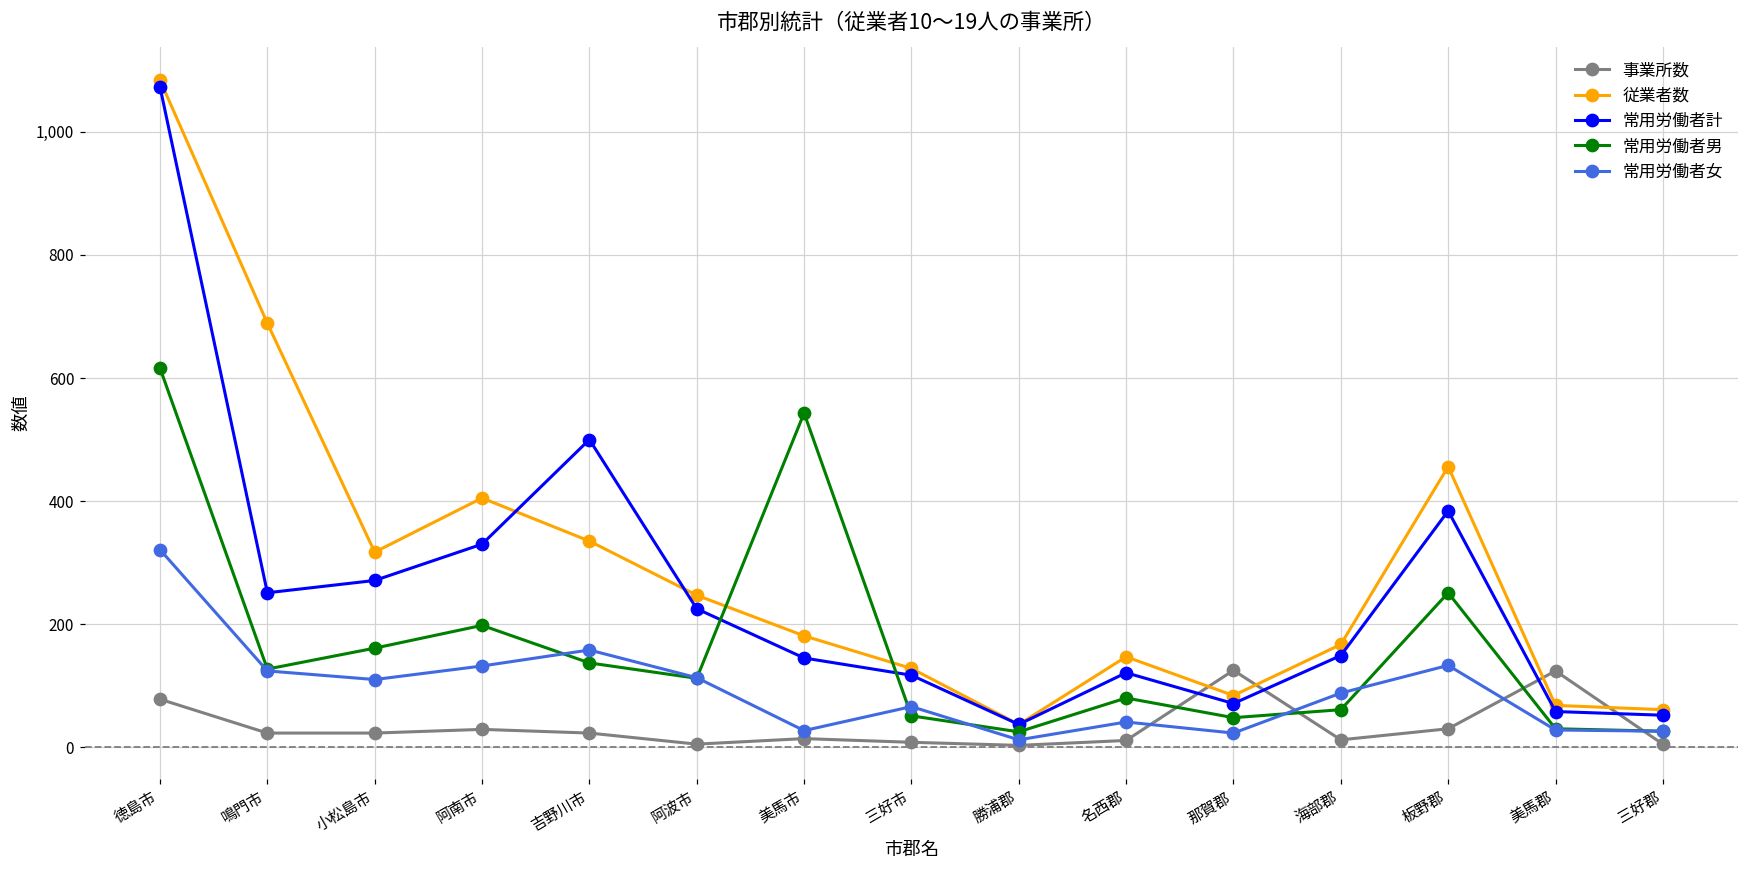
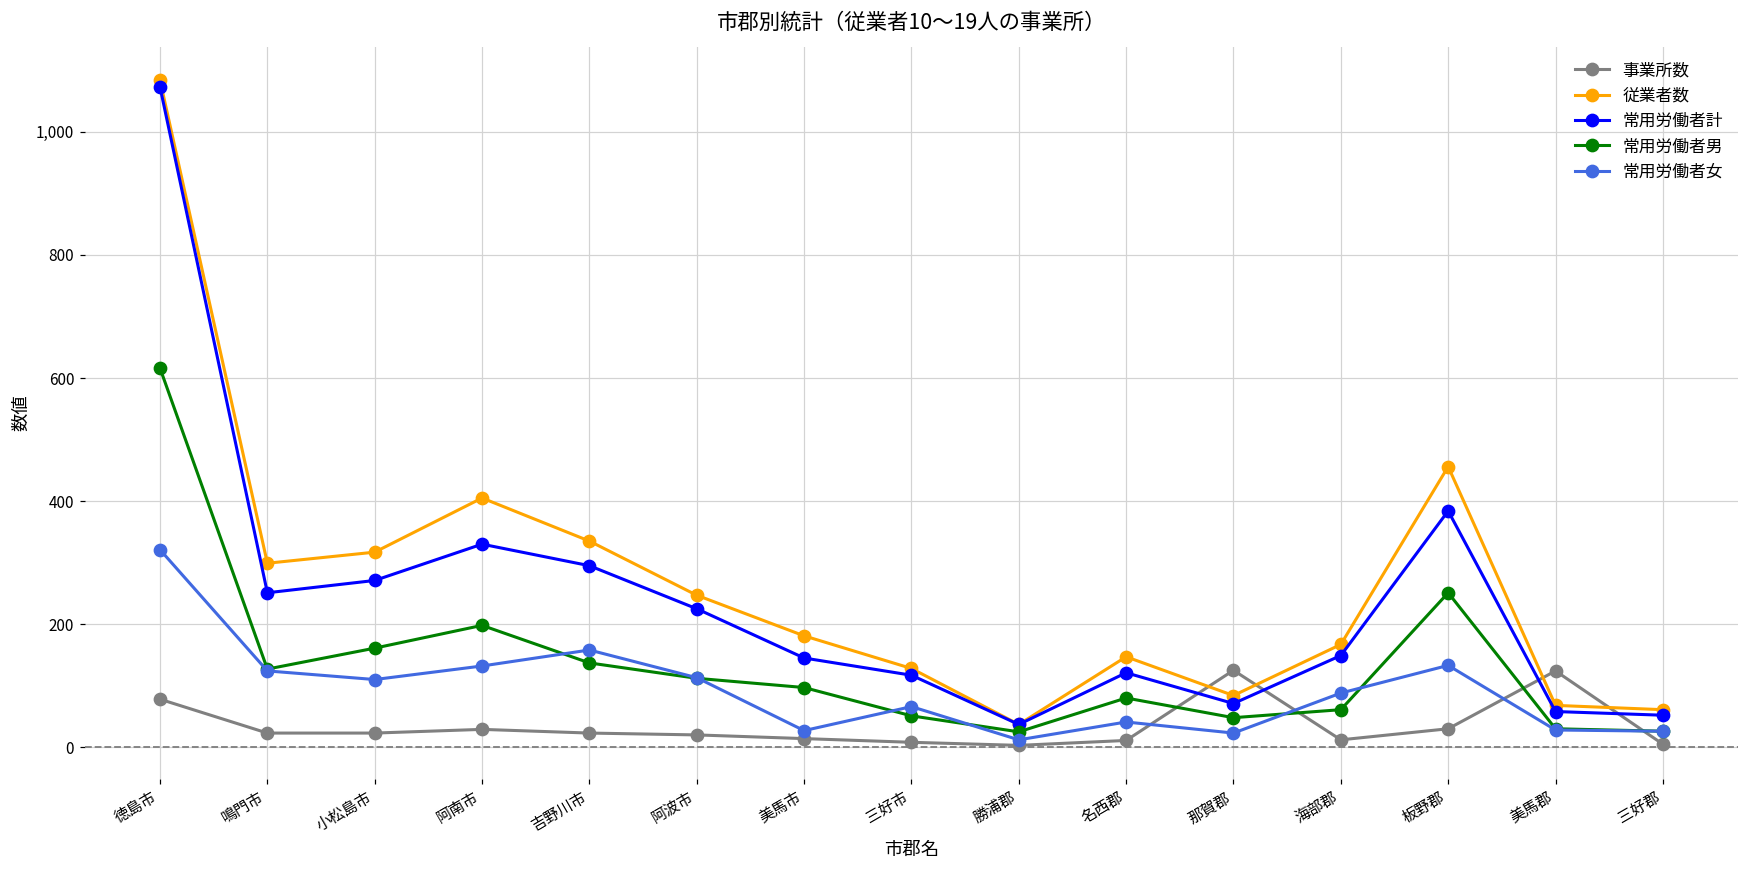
  {
    "事業所数": {
      "徳島市": "80",
      "鳴門市": "20",
      "小松島市": "20",
      "阿南市": "30",
      "吉野川市": "20",
-     "阿波市": "10",
+     "阿波市": "20",
      "美馬市": "10",
      "三好市": "10",
      "勝浦郡": "0",
      "名西郡": "10",
      "那賀郡": "130",
      "海部郡": "10",
      "板野郡": "30",
      "美馬郡": "120",
      "三好郡": "10"
    },
    "従業者数": {
      "徳島市": "1,080",
-     "鳴門市": "690",
+     "鳴門市": "300",
      "小松島市": "320",
      "阿南市": "410",
      "吉野川市": "340",
      "阿波市": "250",
      "美馬市": "180",
      "三好市": "130",
      "名西郡": "150",
      "那賀郡": "80",
      "海部郡": "170",
      "板野郡": "460",
      "美馬郡": "70",
      "三好郡": "60"
    },
    "常用労働者計": {
      "徳島市": "1,070",
      "鳴門市": "250",
      "小松島市": "270",
      "阿南市": "330",
-     "吉野川市": "500",
+     "吉野川市": "300",
      "阿波市": "230",
      "美馬市": "150",
      "三好市": "120",
      "名西郡": "120",
      "那賀郡": "70",
      "海部郡": "150",
      "板野郡": "380",
      "美馬郡": "60",
      "三好郡": "50"
    },
    "常用労働者男": {
      "徳島市": "620",
      "小松島市": "160",
      "阿南市": "200",
      "吉野川市": "140",
-     "美馬市": "540",
+     "美馬市": "100",
      "三好市": "50",
      "勝浦郡": "30",
      "名西郡": "80",
      "那賀郡": "50",
      "海部郡": "60",
      "板野郡": "250"
    },
    "常用労働者女": {
      "徳島市": "320",
      "小松島市": "110",
      "阿南市": "130",
      "吉野川市": "160",
      "美馬市": "30",
      "三好市": "70",
      "勝浦郡": "10",
      "名西郡": "40",
      "那賀郡": "20",
      "海部郡": "90",
      "板野郡": "130"
    }
  }
